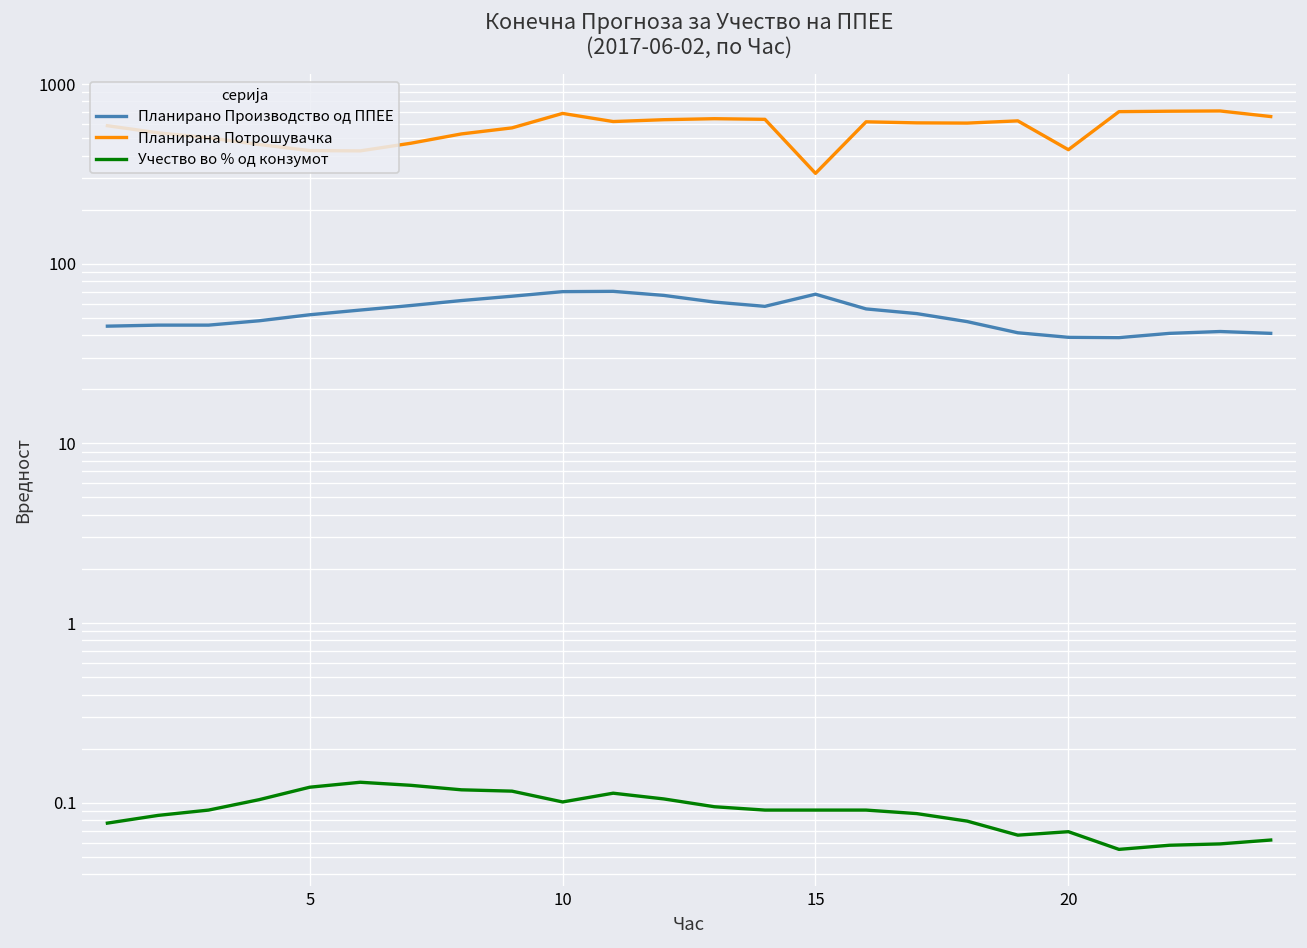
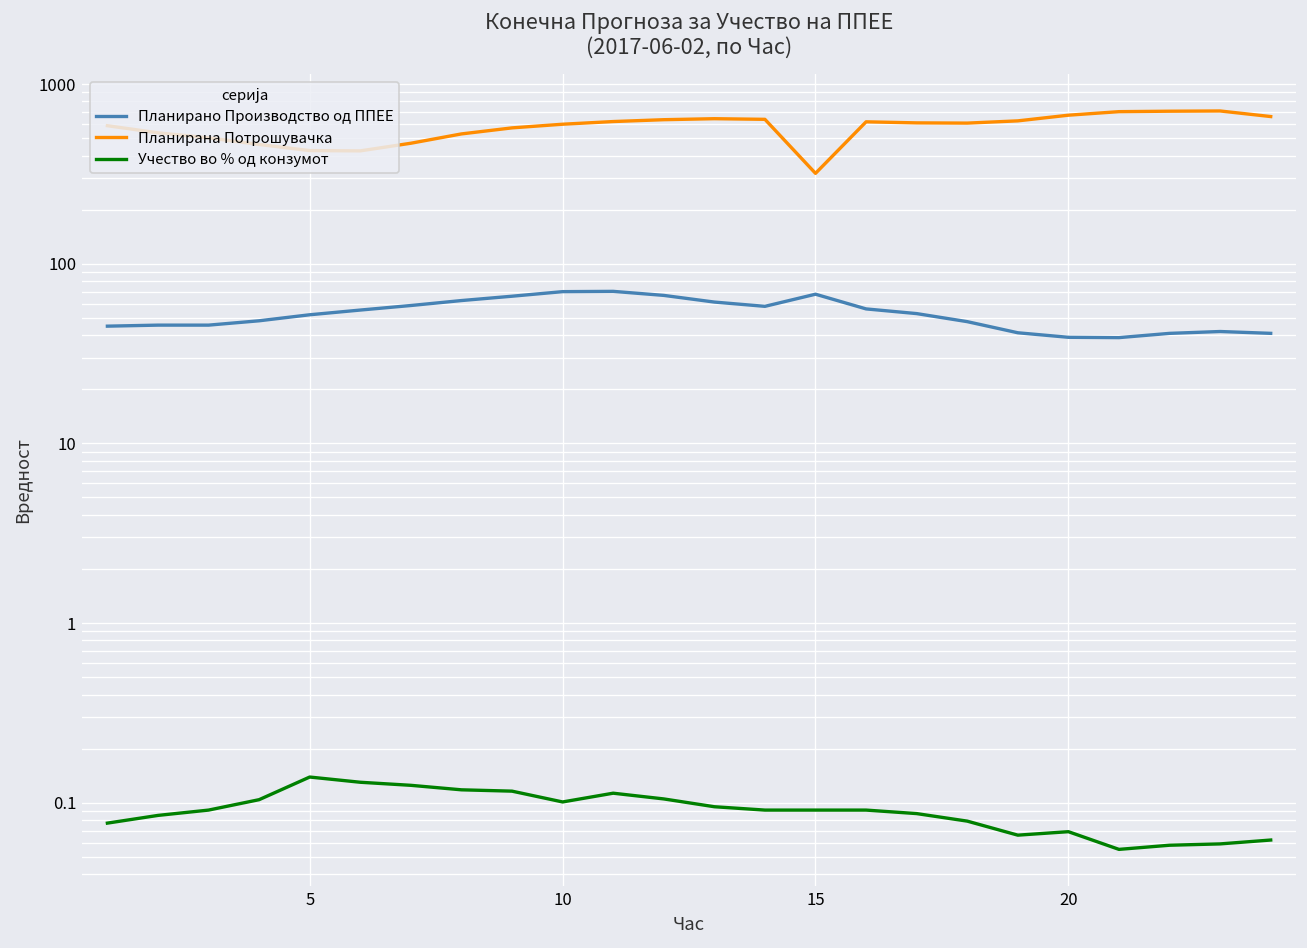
  {
    "Планирано Производство од ППЕЕ": {
      "5": 52,
      "10": 70,
      "15": 70,
      "20": 39
    },
    "Планирана Потрошувачка": {
-     "10": 700,
+     "10": 600,
      "15": 320,
-     "20": 430
+     "20": 700
    },
    "Учество во % од конзумот": {
-     "5": 0.12,
+     "5": 0.14,
      "10": 0.10,
      "15": 0.09,
      "20": 0.07
    }
  }
